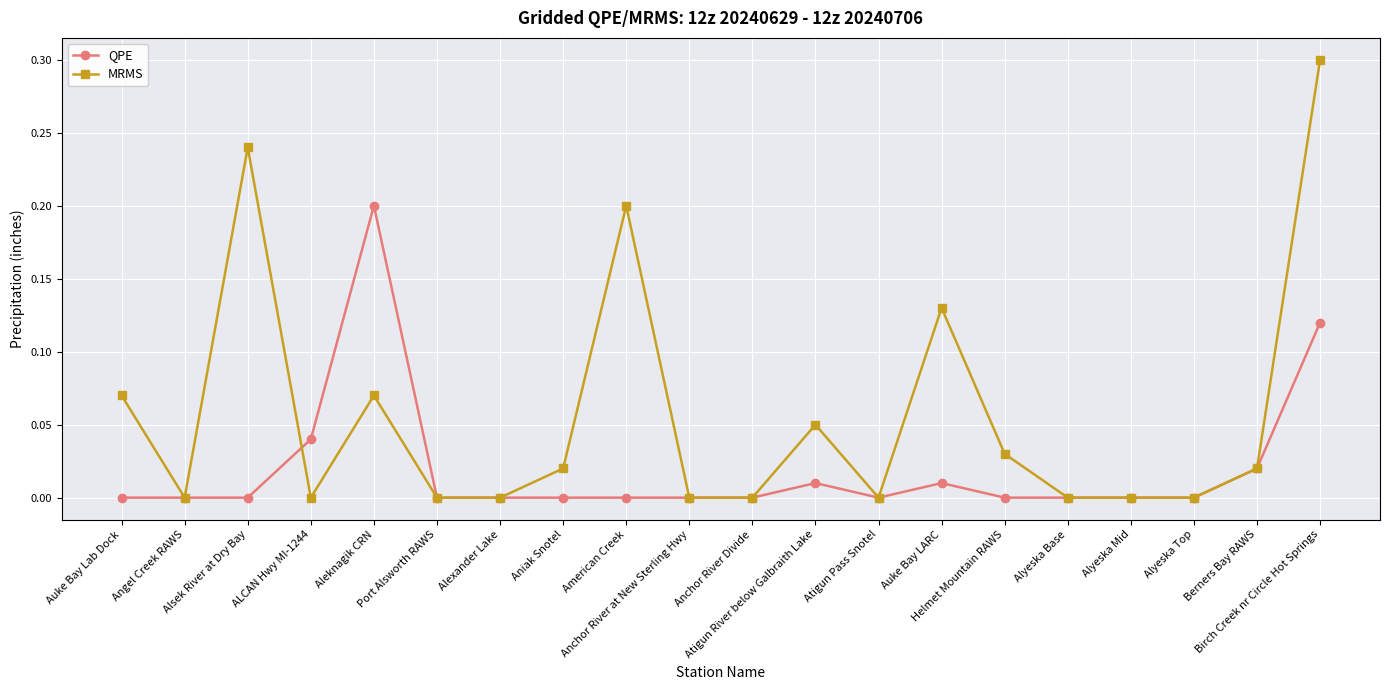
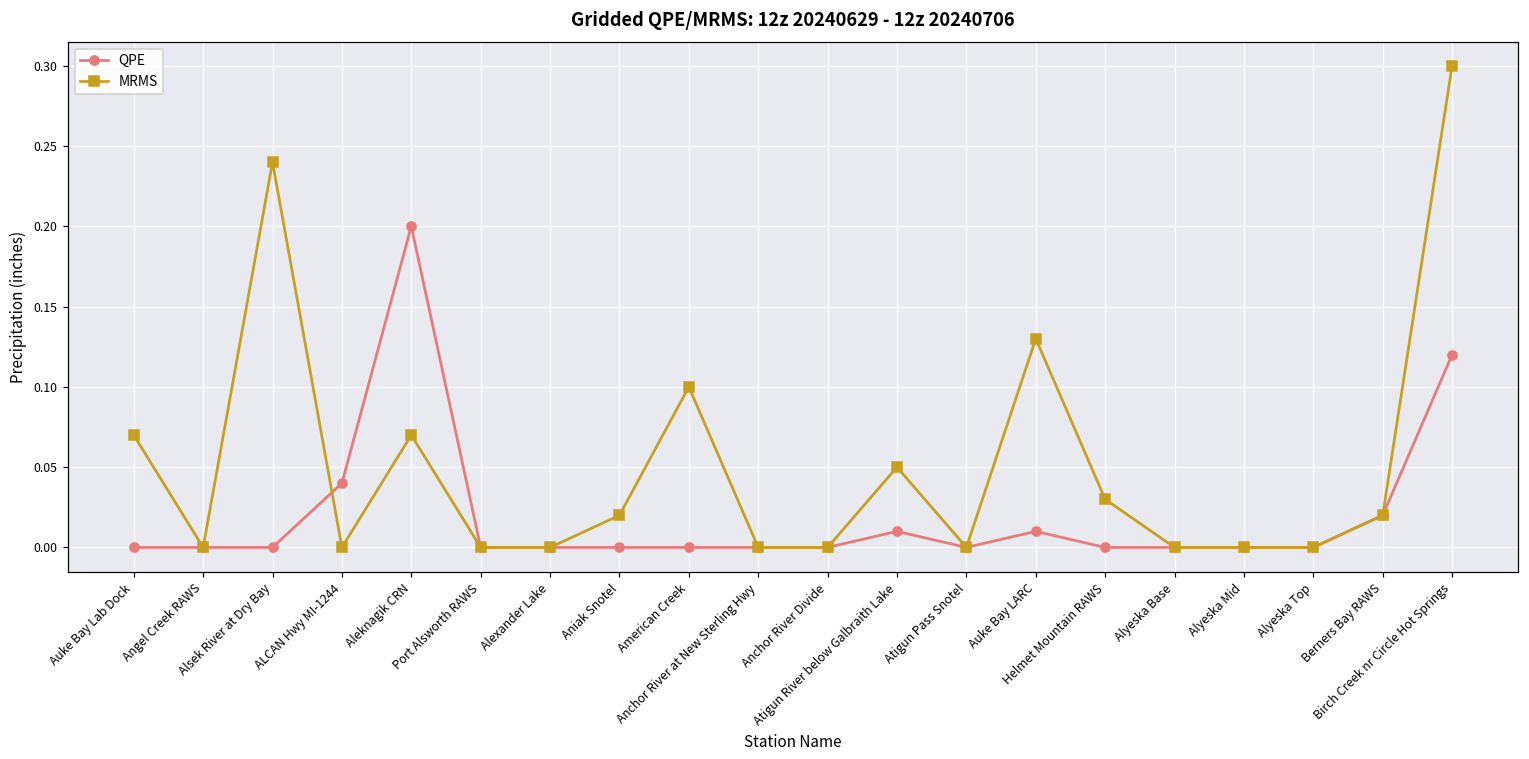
  {
    "QPE": {
      "Auke Bay Lab Dock": 0.0,
      "Alsek River at Dry Bay": 0.0,
      "ALCAN Hwy MI-1244": 0.040,
      "Aleknagik CRN": 0.2,
      "Aniak Snotel": 0.0,
      "American Creek": 0.0,
      "Atigun River below Galbraith Lake": 0.010,
      "Auke Bay LARC": 0.010,
      "Helmet Mountain RAWS": 0.0,
      "Birch Creek nr Circle Hot Springs": 0.120
    },
    "MRMS": {
      "Auke Bay Lab Dock": 0.070,
      "Alsek River at Dry Bay": 0.240,
      "ALCAN Hwy MI-1244": 0.0,
      "Aleknagik CRN": 0.070,
      "Aniak Snotel": 0.020,
-     "American Creek": 0.2,
+     "American Creek": 0.1,
      "Atigun River below Galbraith Lake": 0.050,
      "Auke Bay LARC": 0.130,
      "Helmet Mountain RAWS": 0.030,
      "Birch Creek nr Circle Hot Springs": 0.3
    }
  }
